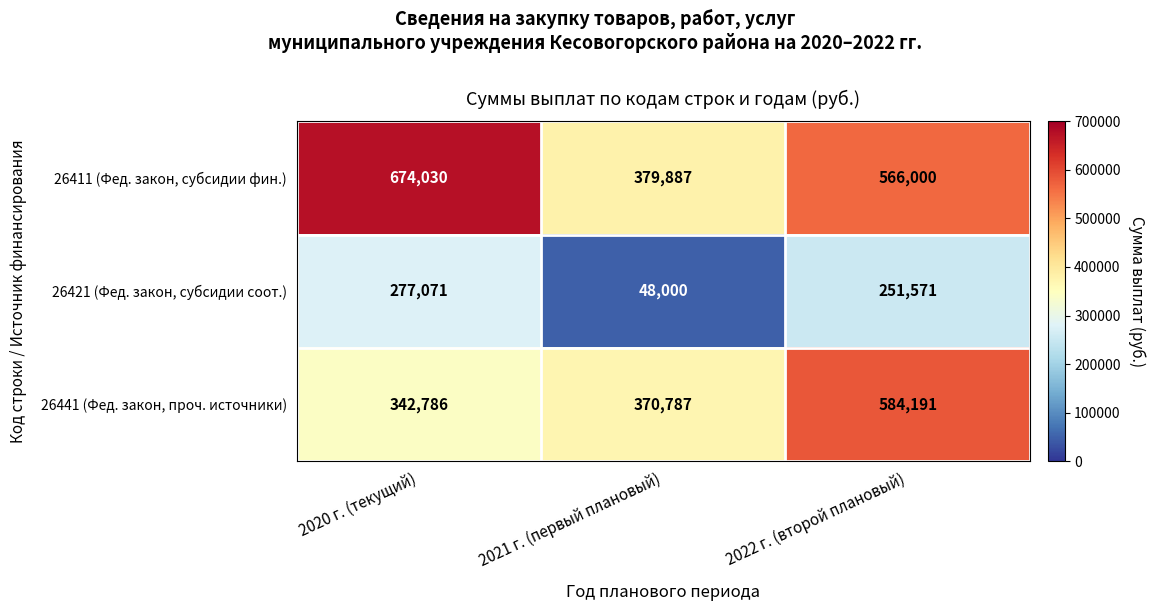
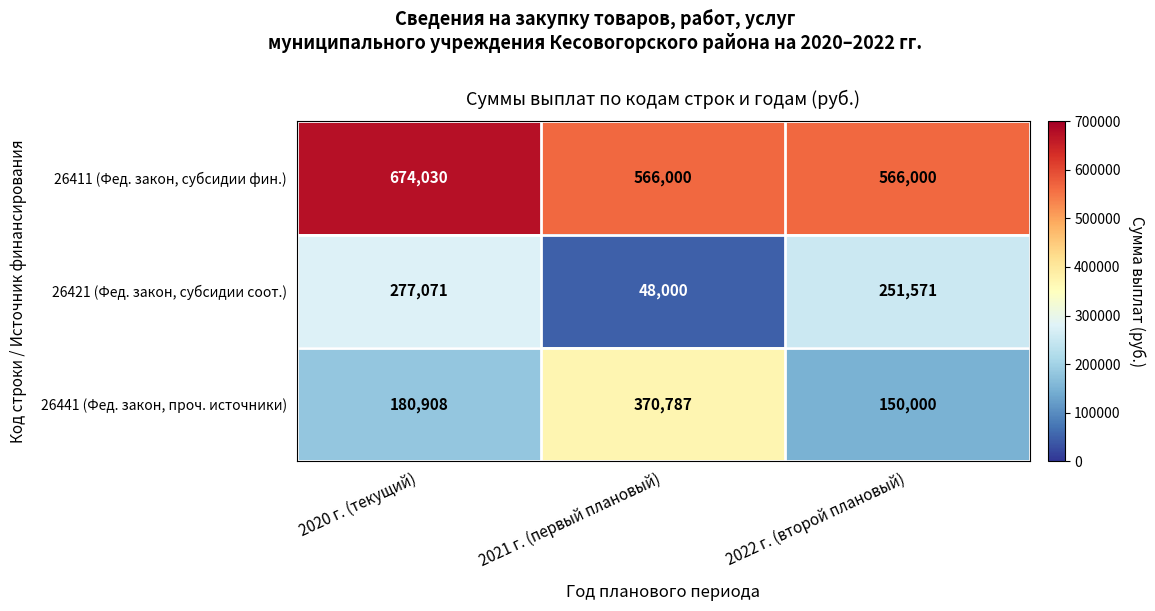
  {
    "26411 (Фед. закон, субсидии фин.)": {
      "2020 г. (текущий)": "674,030",
-     "2021 г. (первый плановый)": "379,887",
+     "2021 г. (первый плановый)": "566,000",
      "2022 г. (второй плановый)": "566,000"
    },
    "26421 (Фед. закон, субсидии соот.)": {
      "2020 г. (текущий)": "277,071",
      "2021 г. (первый плановый)": "48,000",
      "2022 г. (второй плановый)": "251,571"
    },
    "26441 (Фед. закон, проч. источники)": {
-     "2020 г. (текущий)": "342,786",
+     "2020 г. (текущий)": "180,908",
      "2021 г. (первый плановый)": "370,787",
-     "2022 г. (второй плановый)": "584,191"
+     "2022 г. (второй плановый)": "150,000"
    }
  }
